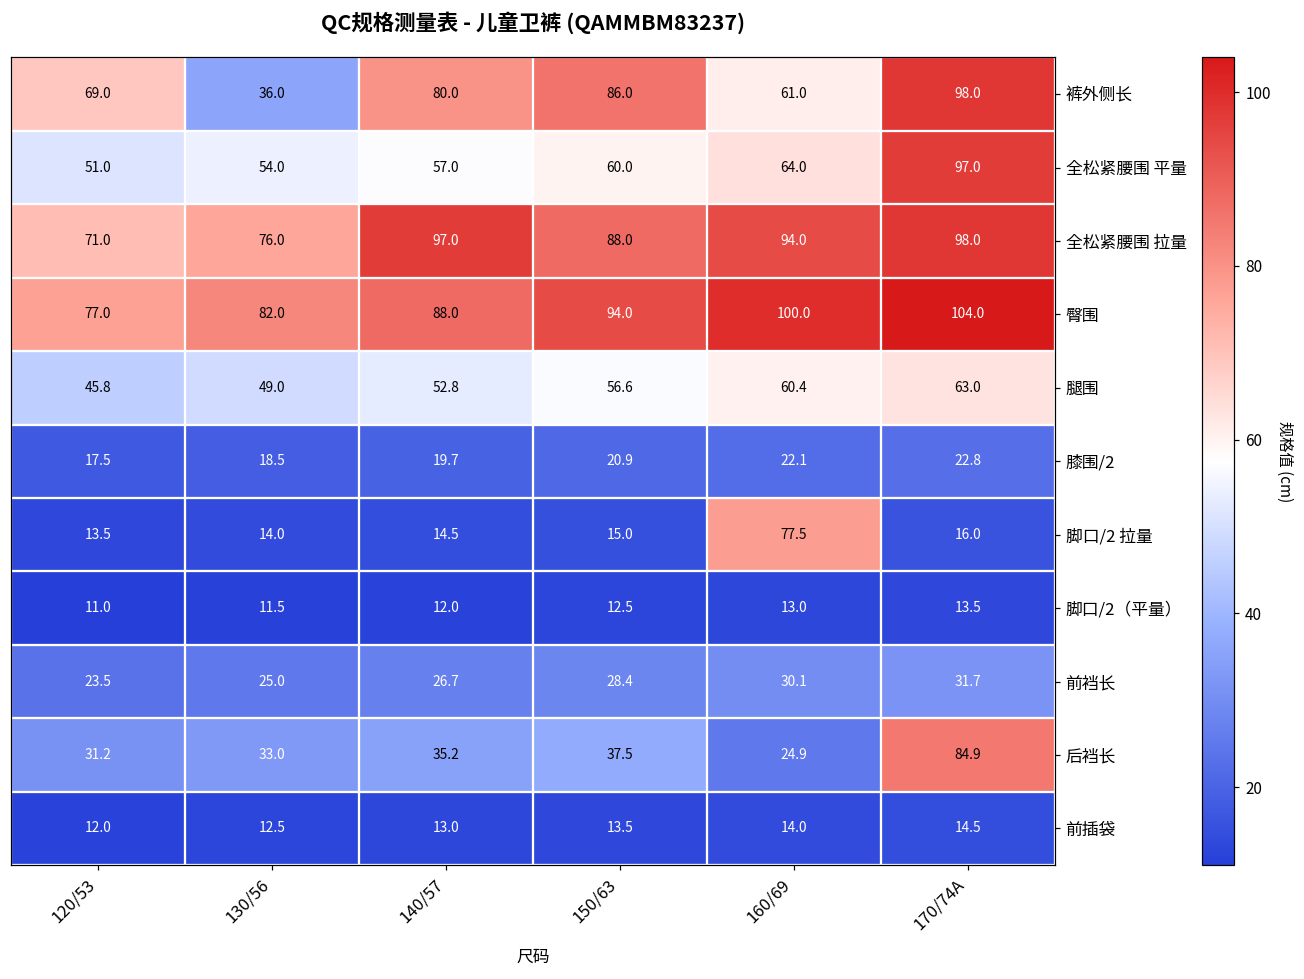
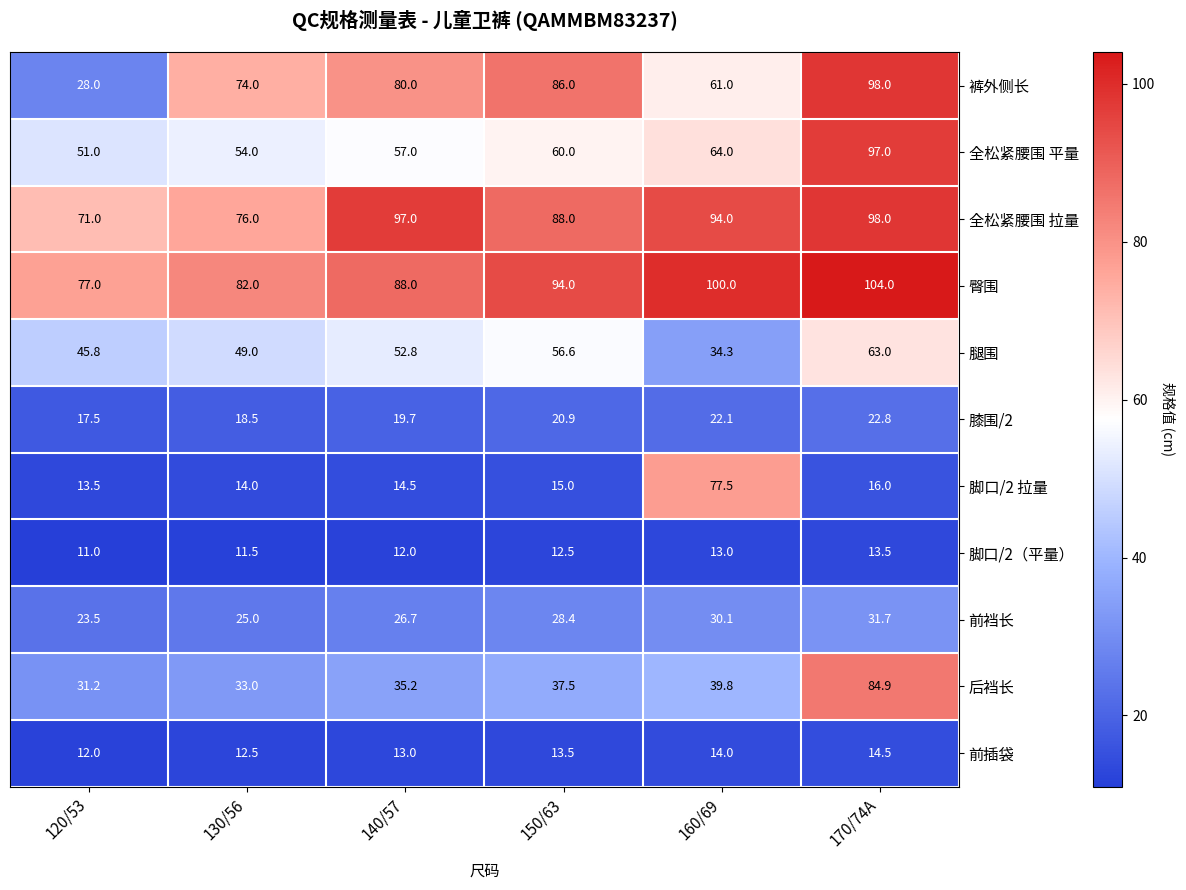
  {
    "裤外侧长": {
-     "120/53": 69.0,
-     "130/56": 36.0,
+     "120/53": 28.0,
+     "130/56": 74.0,
      "140/57": 80.0,
      "150/63": 86.0,
      "160/69": 61.0,
      "170/74A": 98.0
    },
    "全松紧腰围 平量": {
      "120/53": 51.0,
      "130/56": 54.0,
      "140/57": 57.0,
      "150/63": 60.0,
      "160/69": 64.0,
      "170/74A": 97.0
    },
    "全松紧腰围 拉量": {
      "120/53": 71.0,
      "130/56": 76.0,
      "140/57": 97.0,
      "150/63": 88.0,
      "160/69": 94.0,
      "170/74A": 98.0
    },
    "臀围": {
      "120/53": 77.0,
      "130/56": 82.0,
      "140/57": 88.0,
      "150/63": 94.0,
      "160/69": 100.0,
      "170/74A": 104.0
    },
    "腿围": {
      "120/53": 45.8,
      "130/56": 49.0,
      "140/57": 52.8,
      "150/63": 56.6,
-     "160/69": 60.4,
+     "160/69": 34.3,
      "170/74A": 63.0
    },
    "膝围/2": {
      "120/53": 17.5,
      "130/56": 18.5,
      "140/57": 19.7,
      "150/63": 20.9,
      "160/69": 22.1,
      "170/74A": 22.8
    },
    "脚口/2 拉量": {
      "120/53": 13.5,
      "130/56": 14.0,
      "140/57": 14.5,
      "150/63": 15.0,
      "160/69": 77.5,
      "170/74A": 16.0
    },
    "脚口/2（平量）": {
      "120/53": 11.0,
      "130/56": 11.5,
      "140/57": 12.0,
      "150/63": 12.5,
      "160/69": 13.0,
      "170/74A": 13.5
    },
    "前裆长": {
      "120/53": 23.5,
      "130/56": 25.0,
      "140/57": 26.7,
      "150/63": 28.4,
      "160/69": 30.1,
      "170/74A": 31.7
    },
    "后裆长": {
      "120/53": 31.2,
      "130/56": 33.0,
      "140/57": 35.2,
      "150/63": 37.5,
-     "160/69": 24.9,
+     "160/69": 39.8,
      "170/74A": 84.9
    },
    "前插袋": {
      "120/53": 12.0,
      "130/56": 12.5,
      "140/57": 13.0,
      "150/63": 13.5,
      "160/69": 14.0,
      "170/74A": 14.5
    }
  }
